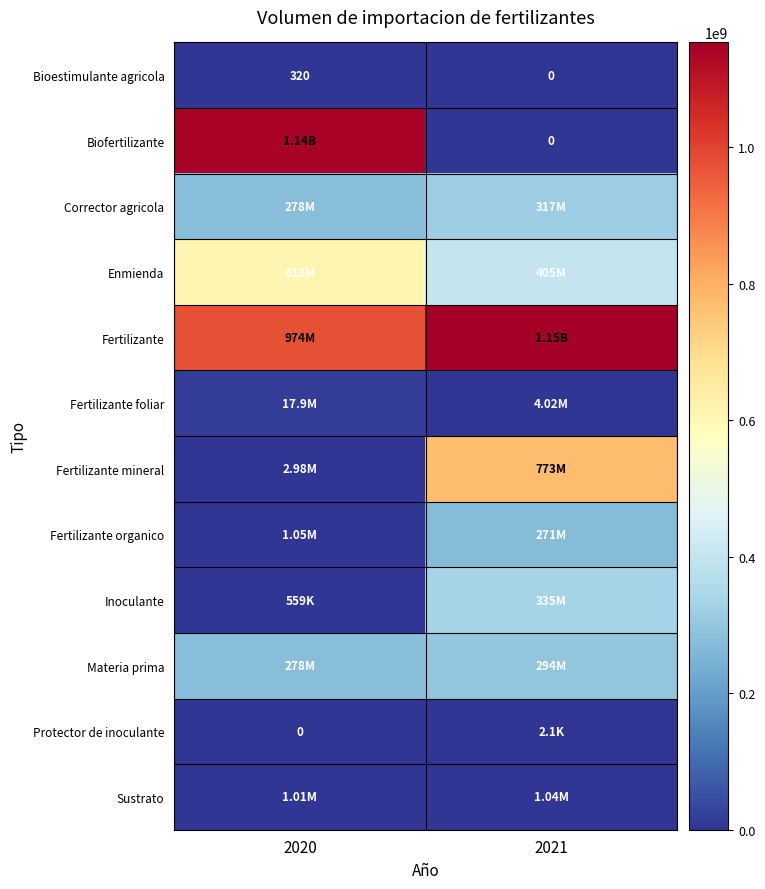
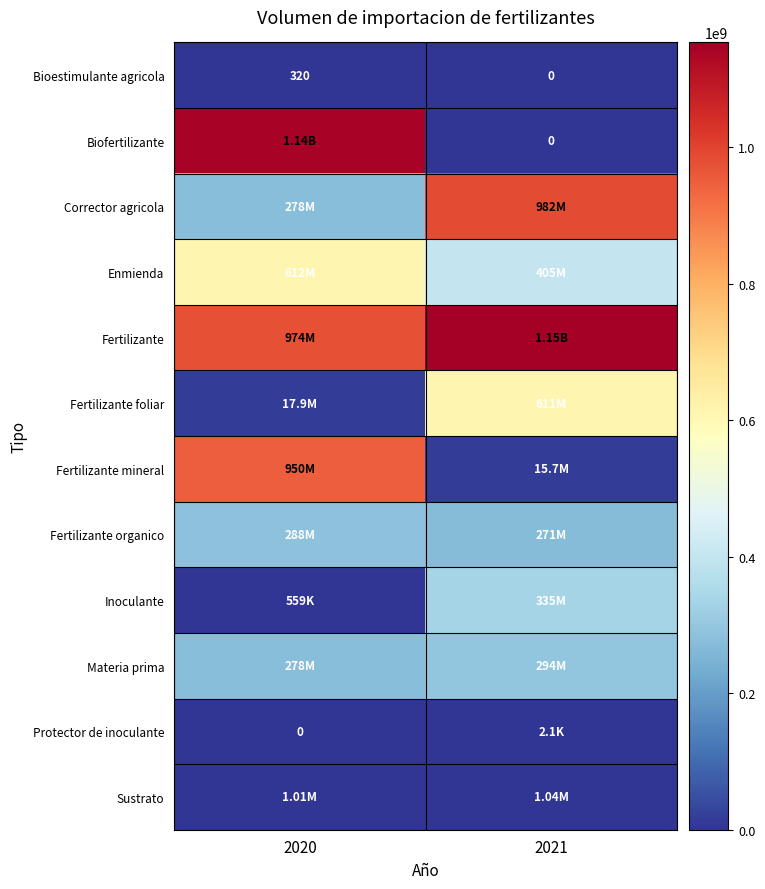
  {
    "Bioestimulante agricola": {
      "2020": "320",
      "2021": "0"
    },
    "Biofertilizante": {
      "2020": "1.14B",
      "2021": "0"
    },
    "Corrector agricola": {
      "2020": "278M",
-     "2021": "317M"
+     "2021": "982M"
    },
    "Enmienda": {
      "2020": "612M",
      "2021": "405M"
    },
    "Fertilizante": {
      "2020": "974M",
      "2021": "1.15B"
    },
    "Fertilizante foliar": {
      "2020": "17.9M",
-     "2021": "4.02M"
+     "2021": "611M"
    },
    "Fertilizante mineral": {
-     "2020": "2.98M",
-     "2021": "773M"
+     "2020": "950M",
+     "2021": "15.7M"
    },
    "Fertilizante organico": {
-     "2020": "1.05M",
+     "2020": "288M",
      "2021": "271M"
    },
    "Inoculante": {
      "2020": "559K",
      "2021": "335M"
    },
    "Materia prima": {
      "2020": "278M",
      "2021": "294M"
    },
    "Protector de inoculante": {
      "2020": "0",
      "2021": "2.1K"
    },
    "Sustrato": {
      "2020": "1.01M",
      "2021": "1.04M"
    }
  }
